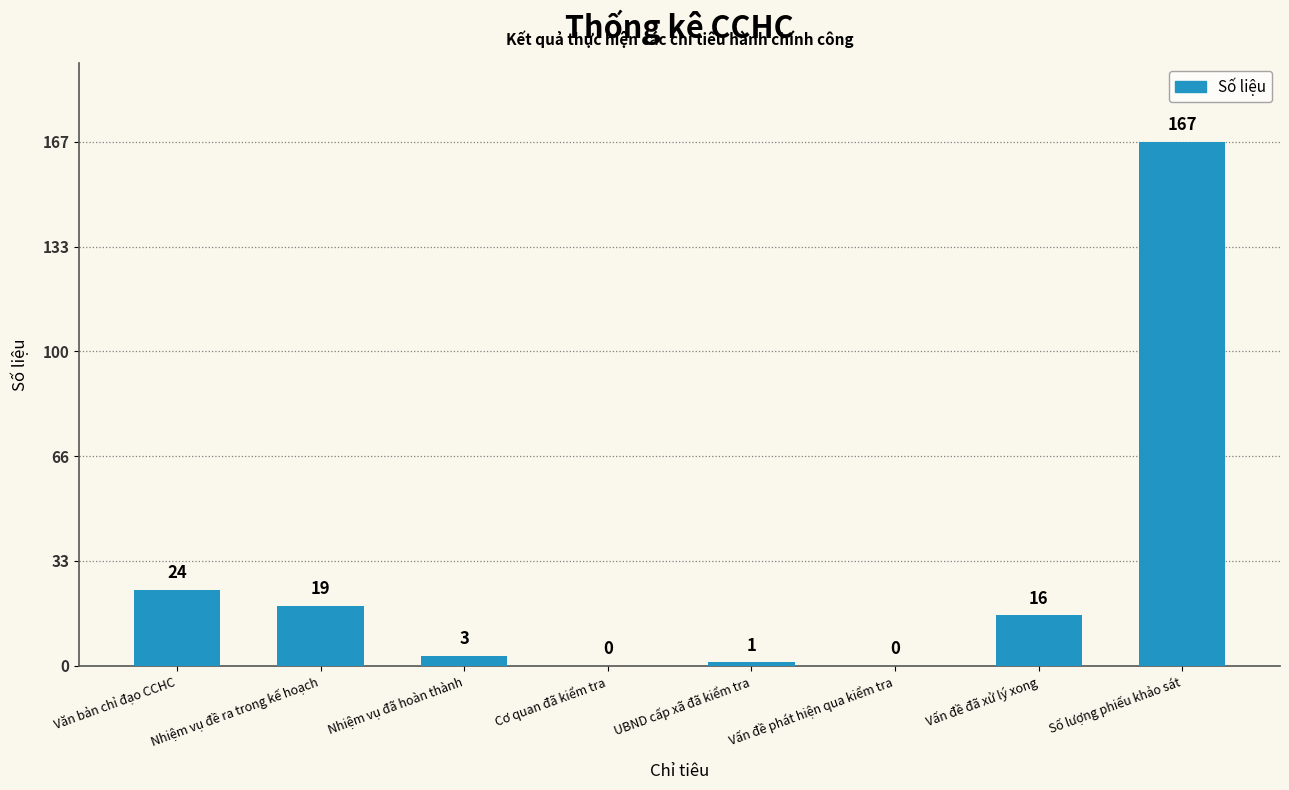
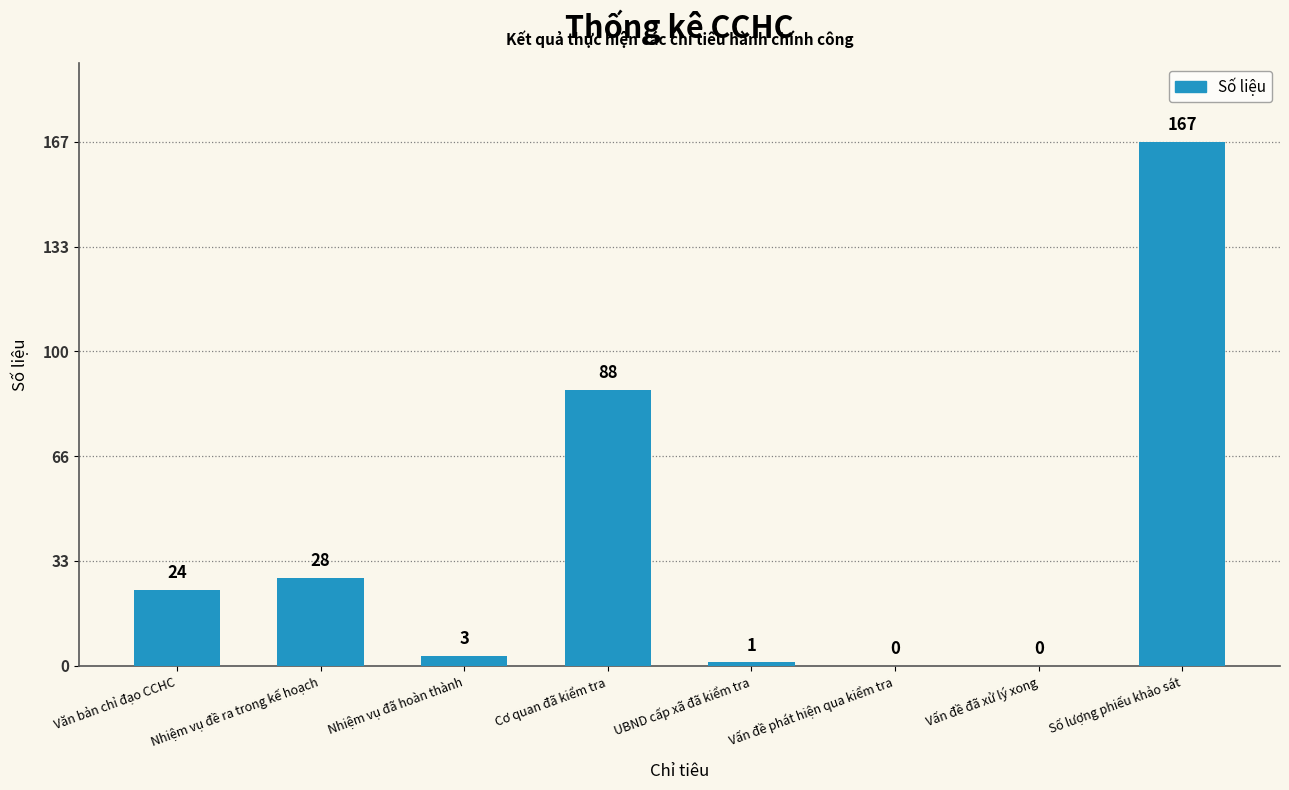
  {
    "Văn bản chỉ đạo CCHC": 24,
-   "Nhiệm vụ đề ra trong kế hoạch": 19,
+   "Nhiệm vụ đề ra trong kế hoạch": 28,
    "Nhiệm vụ đã hoàn thành": 3,
-   "Cơ quan đã kiểm tra": 0,
+   "Cơ quan đã kiểm tra": 88,
    "UBND cấp xã đã kiểm tra": 1,
    "Vấn đề phát hiện qua kiểm tra": 0,
-   "Vấn đề đã xử lý xong": 16,
+   "Vấn đề đã xử lý xong": 0,
    "Số lượng phiếu khảo sát": 167
  }
